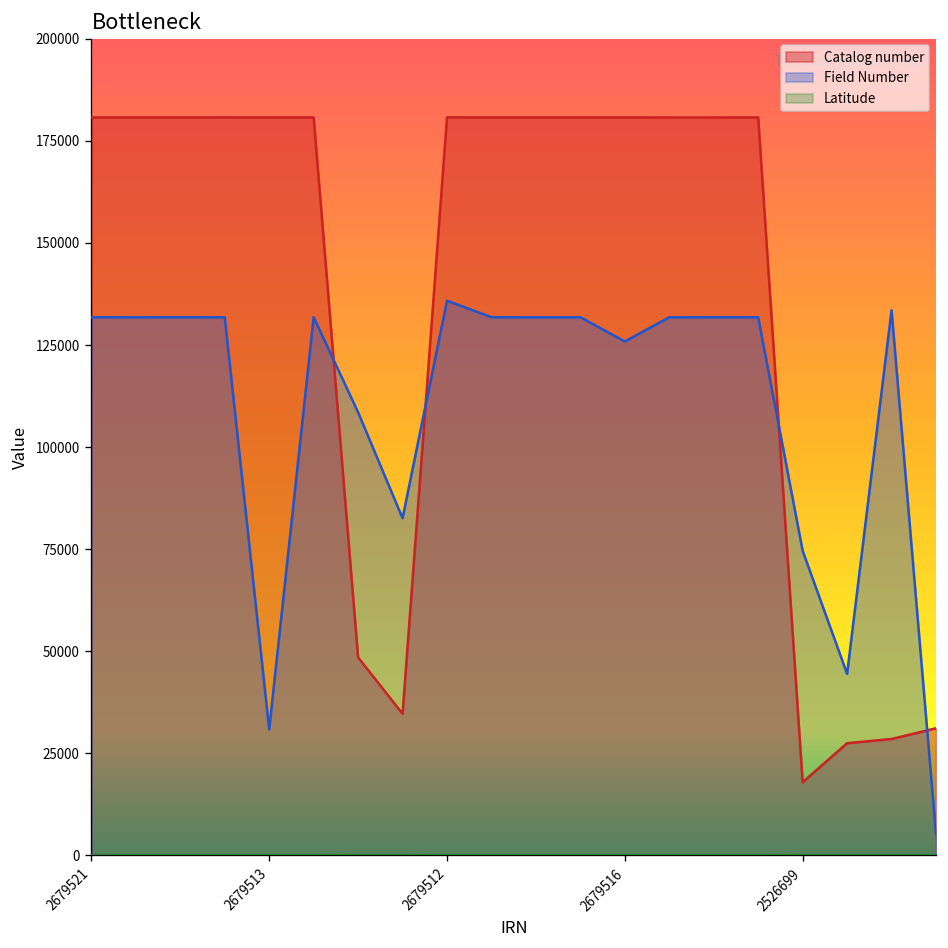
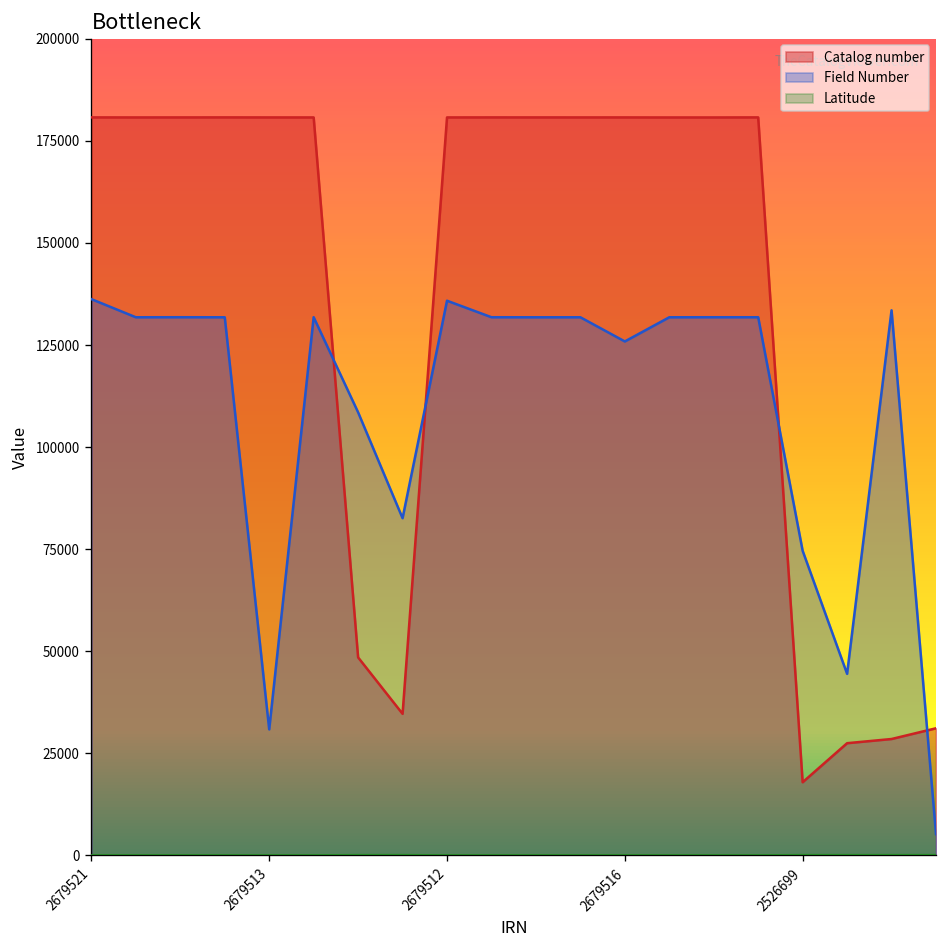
  {
    "Catalog number": {
      "2679521": 181000,
      "2679513": 181000,
      "2679512": 181000,
      "2679516": 181000,
      "2526699": 18000
    },
    "Field Number": {
-     "2679521": 132000,
+     "2679521": 136000,
      "2679513": 31000,
      "2679512": 136000,
      "2679516": 126000,
      "2526699": 75000
    },
    "Latitude": {
      "2679521": 0,
      "2679513": 0,
      "2679512": 0,
      "2679516": 0,
      "2526699": 0
    }
  }
